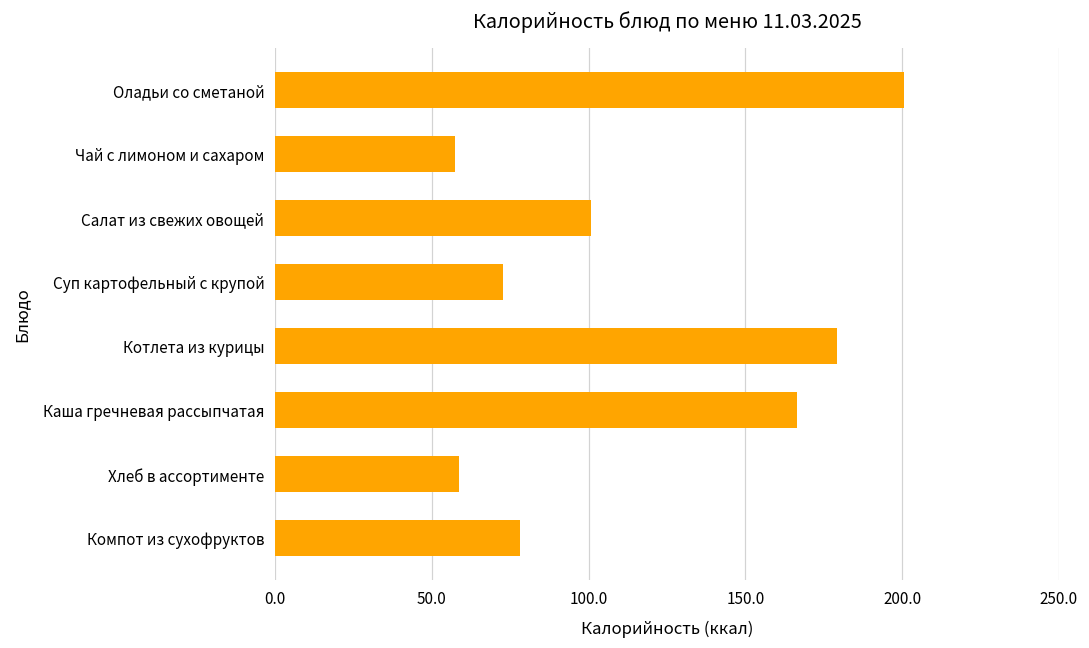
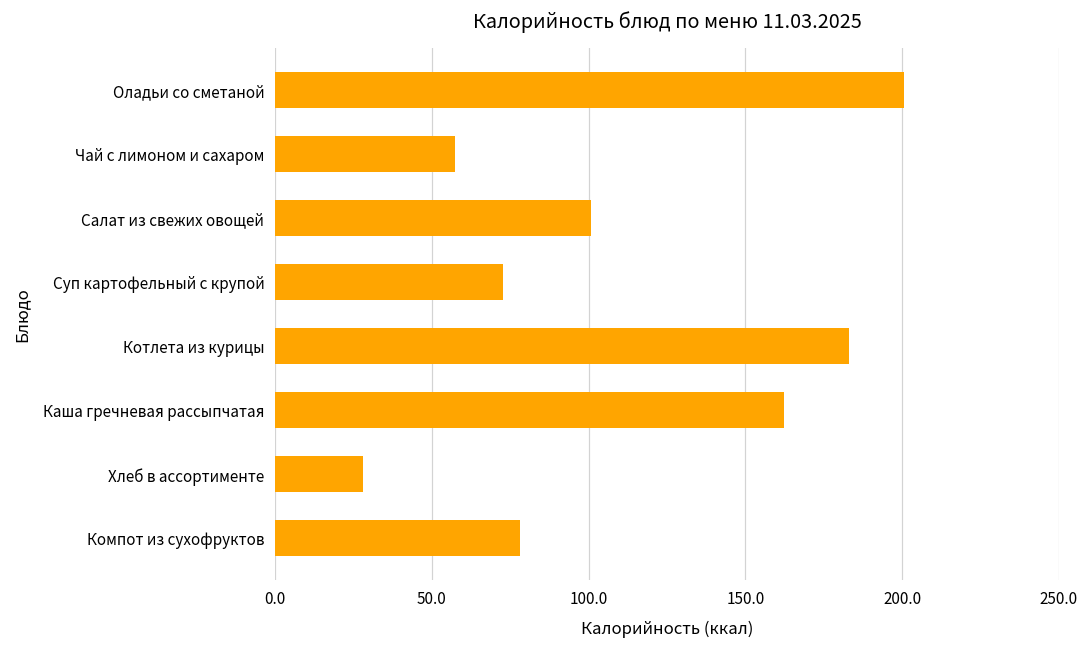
  {
    "Оладьи со сметаной": 201,
    "Чай с лимоном и сахаром": 57,
    "Салат из свежих овощей": 101,
    "Суп картофельный с крупой": 73,
-   "Котлета из курицы": 179,
-   "Каша гречневая рассыпчатая": 167,
-   "Хлеб в ассортименте": 59,
+   "Котлета из курицы": 183,
+   "Каша гречневая рассыпчатая": 163,
+   "Хлеб в ассортименте": 28,
    "Компот из сухофруктов": 78
  }
